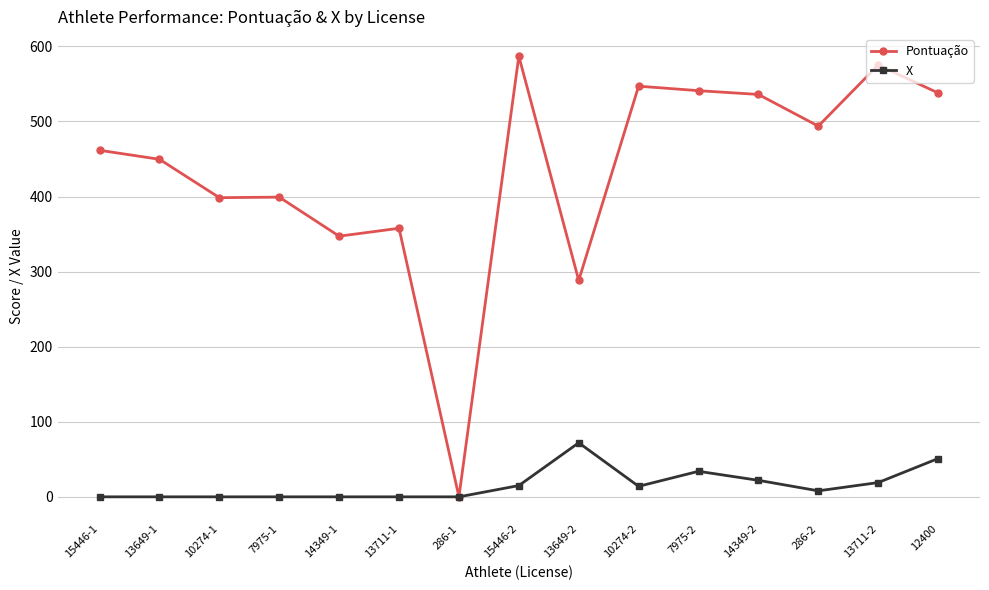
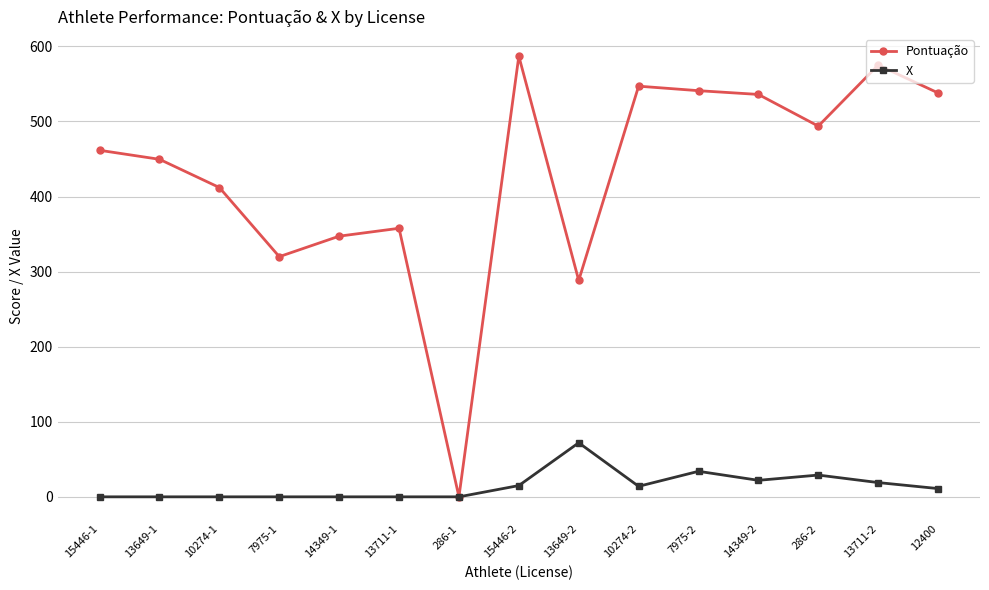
  {
    "Pontuação": {
      "15446-1": 460,
      "13649-1": 450,
-     "10274-1": 400,
-     "7975-1": 400,
+     "10274-1": 410,
+     "7975-1": 320,
      "14349-1": 350,
      "13711-1": 360,
      "15446-2": 590,
      "13649-2": 290,
      "10274-2": 550,
      "7975-2": 540,
      "14349-2": 540,
      "286-2": 490,
      "12400": 540
    },
    "X": {
      "15446-1": 0,
      "13649-1": 0,
      "10274-1": 0,
      "7975-1": 0,
      "14349-1": 0,
      "13711-1": 0,
      "15446-2": 20,
      "13649-2": 70,
      "10274-2": 10,
      "7975-2": 30,
      "14349-2": 20,
-     "286-2": 10,
+     "286-2": 30,
      "13711-2": 20,
-     "12400": 50
+     "12400": 10
    }
  }
